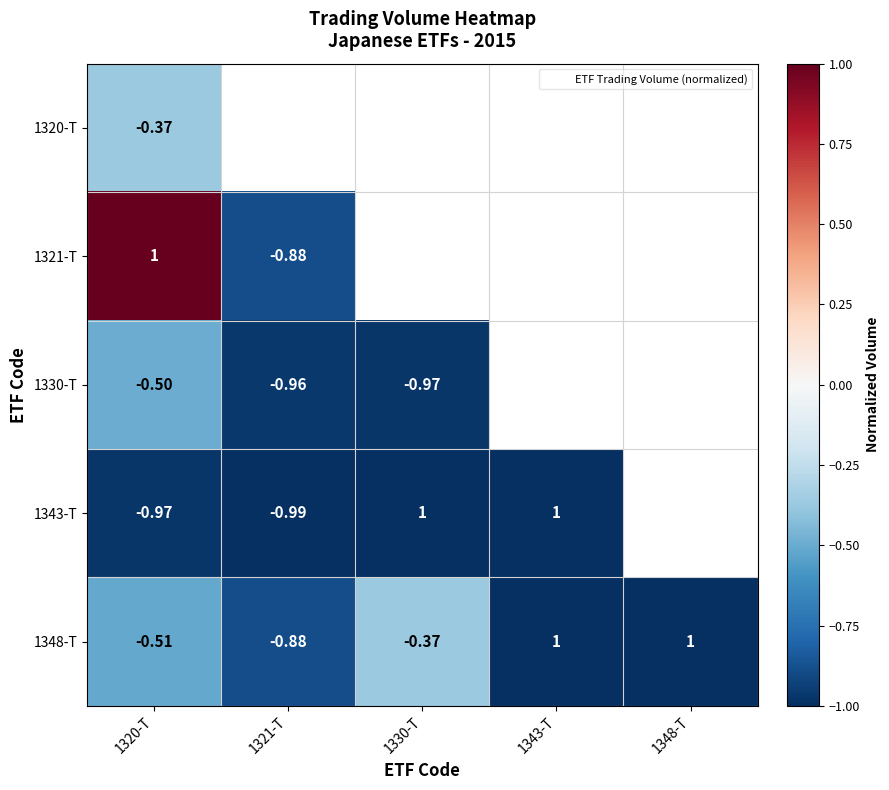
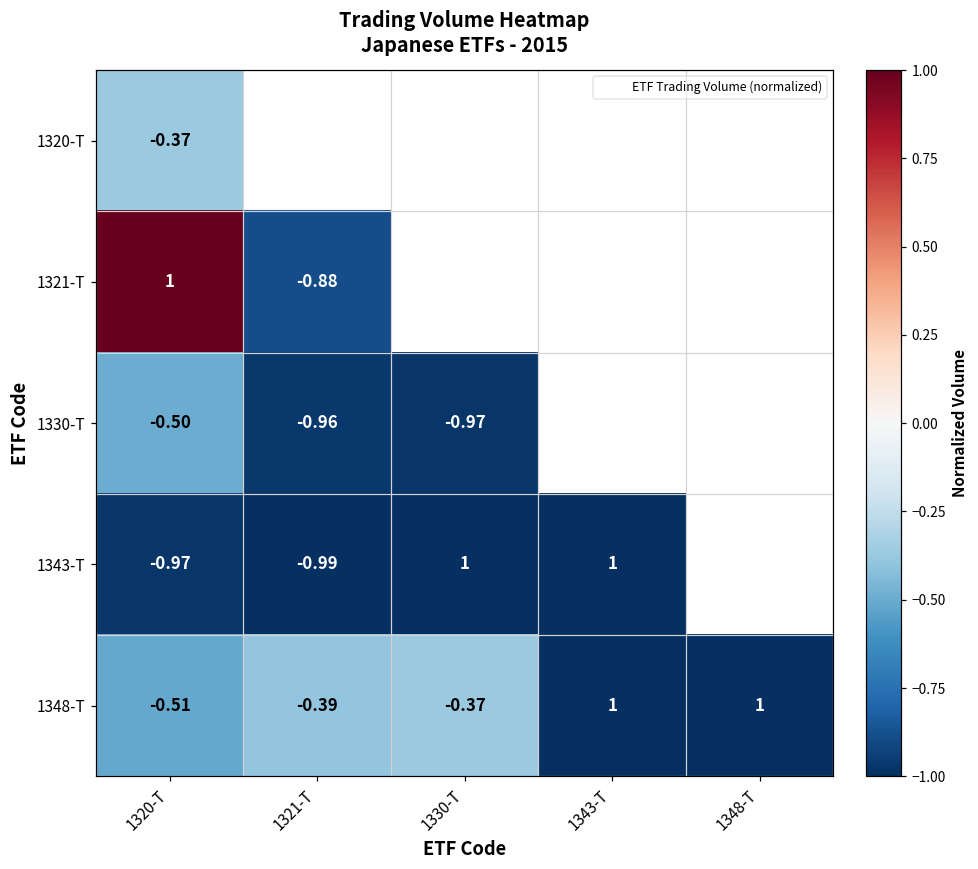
  {
    "1320-T": {
      "1320-T": -0.37
    },
    "1321-T": {
      "1320-T": 1,
      "1321-T": -0.88
    },
    "1330-T": {
      "1320-T": -0.50,
      "1321-T": -0.96,
      "1330-T": -0.97
    },
    "1343-T": {
      "1320-T": -0.97,
      "1321-T": -0.99,
      "1330-T": 1,
      "1343-T": 1
    },
    "1348-T": {
      "1320-T": -0.51,
-     "1321-T": -0.88,
+     "1321-T": -0.39,
      "1330-T": -0.37,
      "1343-T": 1,
      "1348-T": 1
    }
  }
